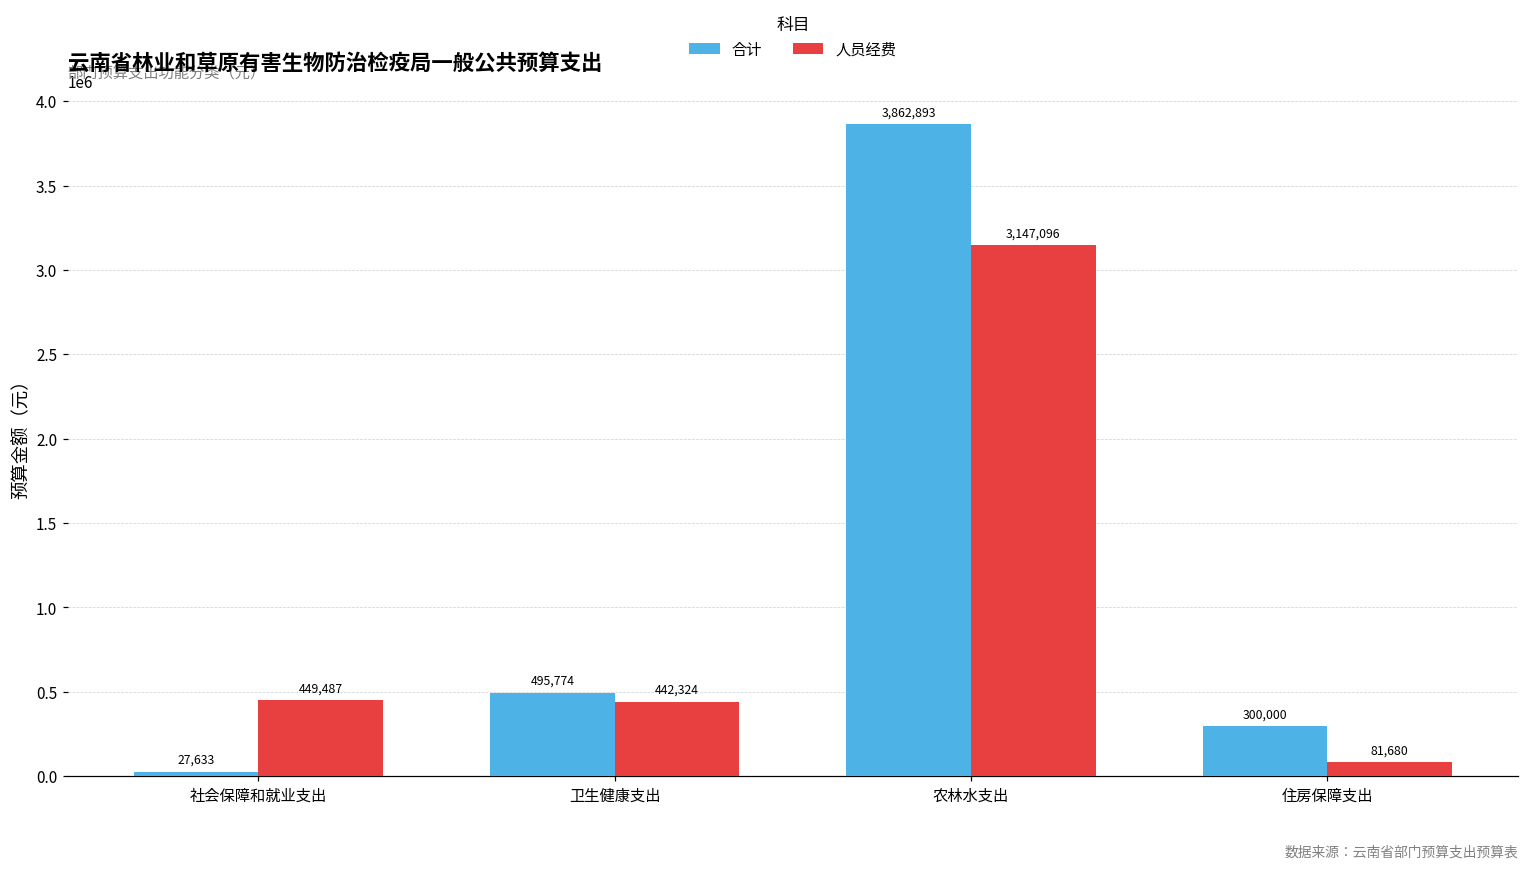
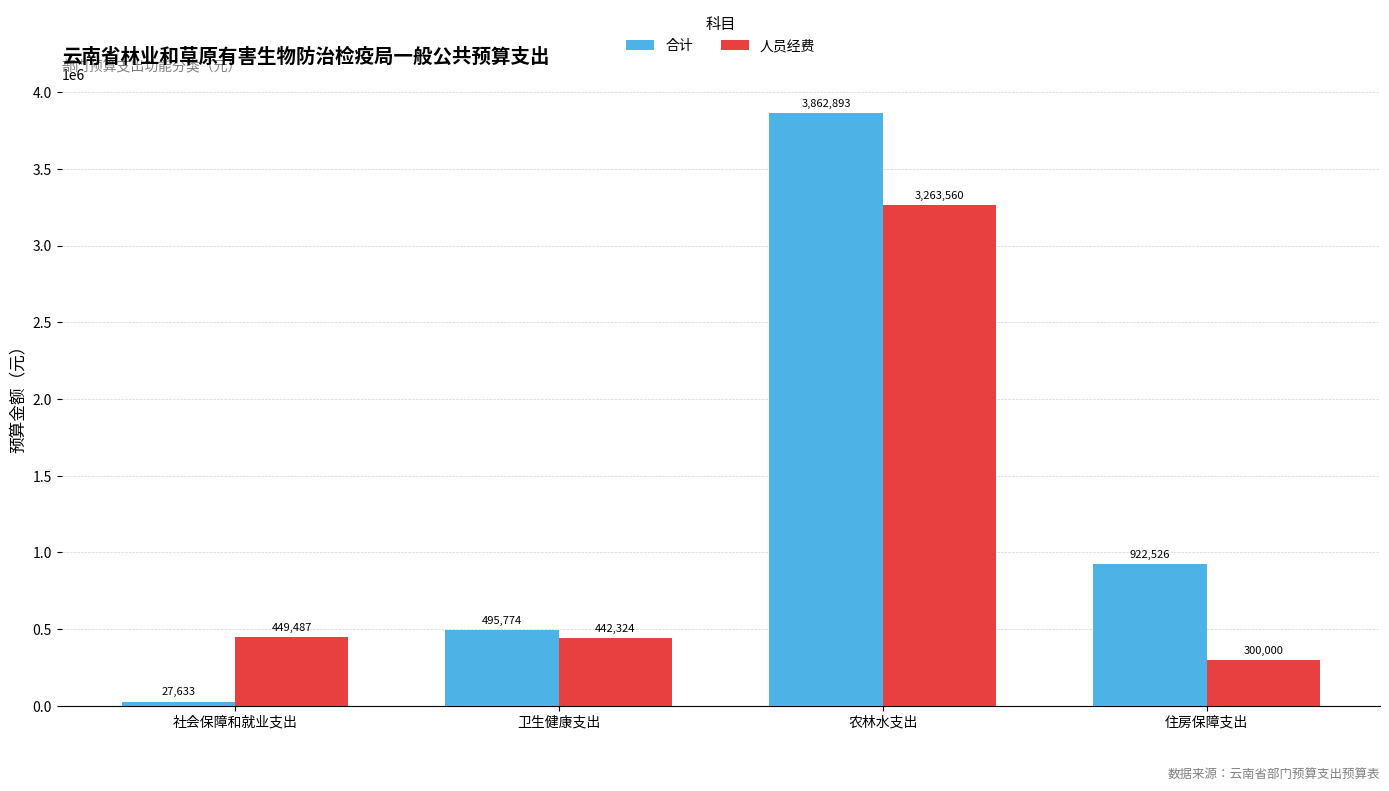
  {
    "合计": {
      "社会保障和就业支出": "27,633",
      "卫生健康支出": "495,774",
      "农林水支出": "3,862,893",
-     "住房保障支出": "300,000"
+     "住房保障支出": "922,526"
    },
    "人员经费": {
      "社会保障和就业支出": "449,487",
      "卫生健康支出": "442,324",
-     "农林水支出": "3,147,096",
-     "住房保障支出": "81,680"
+     "农林水支出": "3,263,560",
+     "住房保障支出": "300,000"
    }
  }
